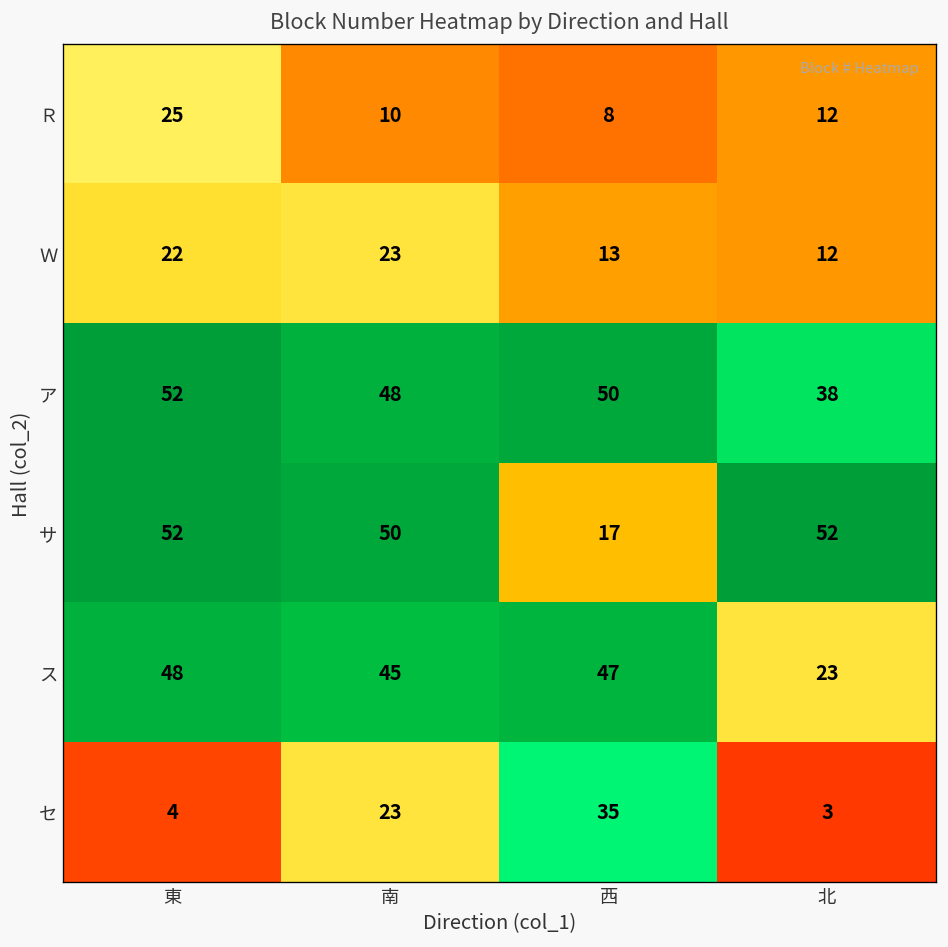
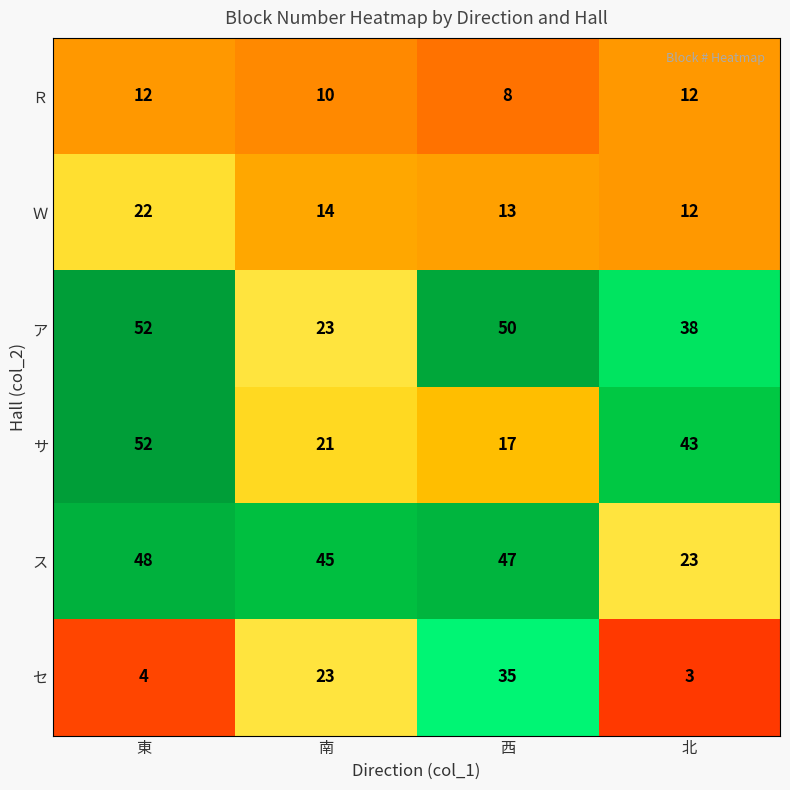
  {
    "Ｒ": {
-     "東": 25,
+     "東": 12,
      "南": 10,
      "西": 8
    },
    "Ｗ": {
      "東": 22,
-     "南": 23,
+     "南": 14,
      "西": 13,
      "北": 12
    },
    "ア": {
      "東": 52,
-     "南": 48,
+     "南": 23,
      "西": 50,
      "北": 38
    },
    "サ": {
      "東": 52,
-     "南": 50,
+     "南": 21,
      "西": 17,
-     "北": 52
+     "北": 43
    },
    "ス": {
      "東": 48,
      "南": 45,
      "西": 47,
      "北": 23
    },
    "セ": {
      "東": 4,
      "南": 23,
      "西": 35,
      "北": 3
    }
  }
